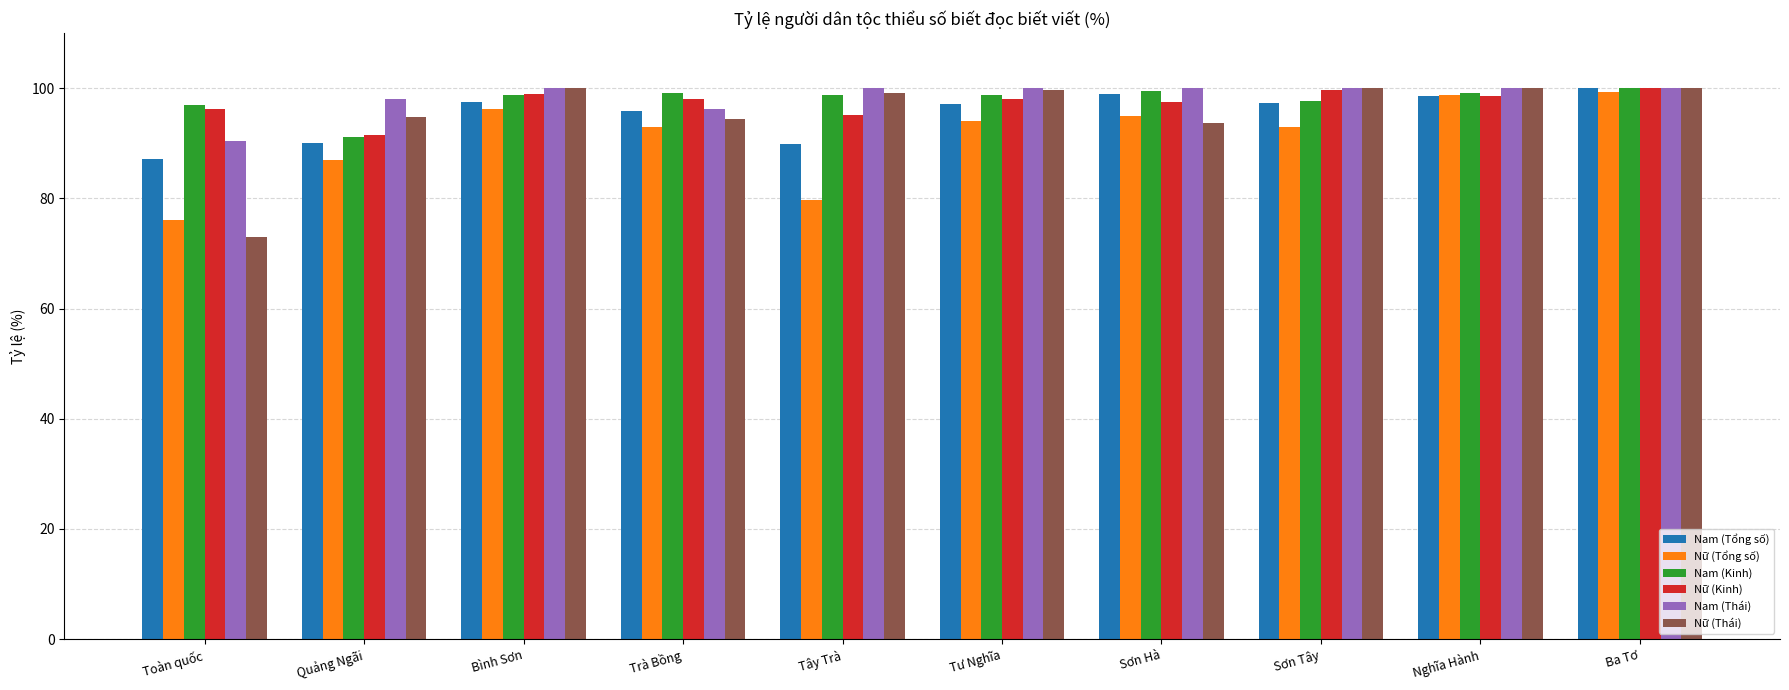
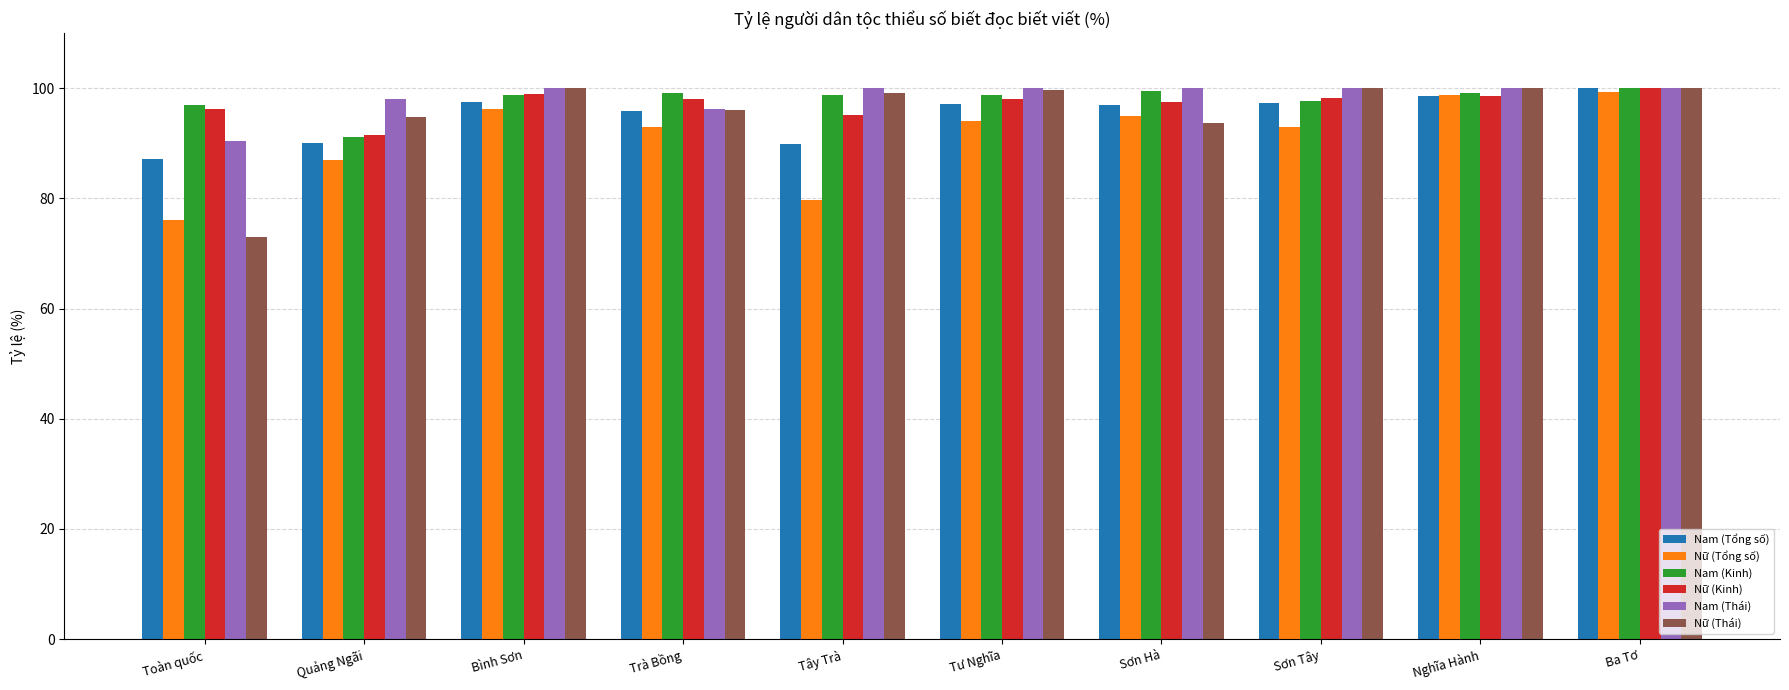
  {
    "Nam (Tổng số)": {
      "Toàn quốc": 87,
      "Quảng Ngãi": 90,
      "Bình Sơn": 98,
      "Trà Bồng": 96,
      "Tây Trà": 90,
      "Tư Nghĩa": 97,
-     "Sơn Hà": 99,
+     "Sơn Hà": 97,
      "Sơn Tây": 97,
      "Nghĩa Hành": 99,
      "Ba Tơ": 100
    },
    "Nữ (Tổng số)": {
      "Toàn quốc": 76,
      "Quảng Ngãi": 87,
      "Bình Sơn": 96,
      "Trà Bồng": 93,
      "Tây Trà": 80,
      "Tư Nghĩa": 94,
      "Sơn Hà": 95,
      "Sơn Tây": 93,
      "Nghĩa Hành": 99,
      "Ba Tơ": 99
    },
    "Nam (Kinh)": {
      "Toàn quốc": 97,
      "Quảng Ngãi": 91,
      "Bình Sơn": 99,
      "Trà Bồng": 99,
      "Tây Trà": 99,
      "Tư Nghĩa": 99,
      "Sơn Hà": 99,
      "Sơn Tây": 98,
      "Nghĩa Hành": 99,
      "Ba Tơ": 100
    },
    "Nữ (Kinh)": {
      "Toàn quốc": 96,
      "Quảng Ngãi": 91,
      "Bình Sơn": 99,
      "Trà Bồng": 98,
      "Tây Trà": 95,
      "Tư Nghĩa": 98,
      "Sơn Hà": 98,
-     "Sơn Tây": 100,
+     "Sơn Tây": 98,
      "Nghĩa Hành": 99,
      "Ba Tơ": 100
    },
    "Nam (Thái)": {
      "Toàn quốc": 90,
      "Quảng Ngãi": 98,
      "Bình Sơn": 100,
      "Trà Bồng": 96,
      "Tây Trà": 100,
      "Tư Nghĩa": 100,
      "Sơn Hà": 100,
      "Sơn Tây": 100,
      "Nghĩa Hành": 100,
      "Ba Tơ": 100
    },
    "Nữ (Thái)": {
      "Toàn quốc": 73,
      "Quảng Ngãi": 95,
      "Bình Sơn": 100,
-     "Trà Bồng": 94,
+     "Trà Bồng": 96,
      "Tây Trà": 99,
      "Tư Nghĩa": 100,
      "Sơn Hà": 94,
      "Sơn Tây": 100,
      "Nghĩa Hành": 100,
      "Ba Tơ": 100
    }
  }
